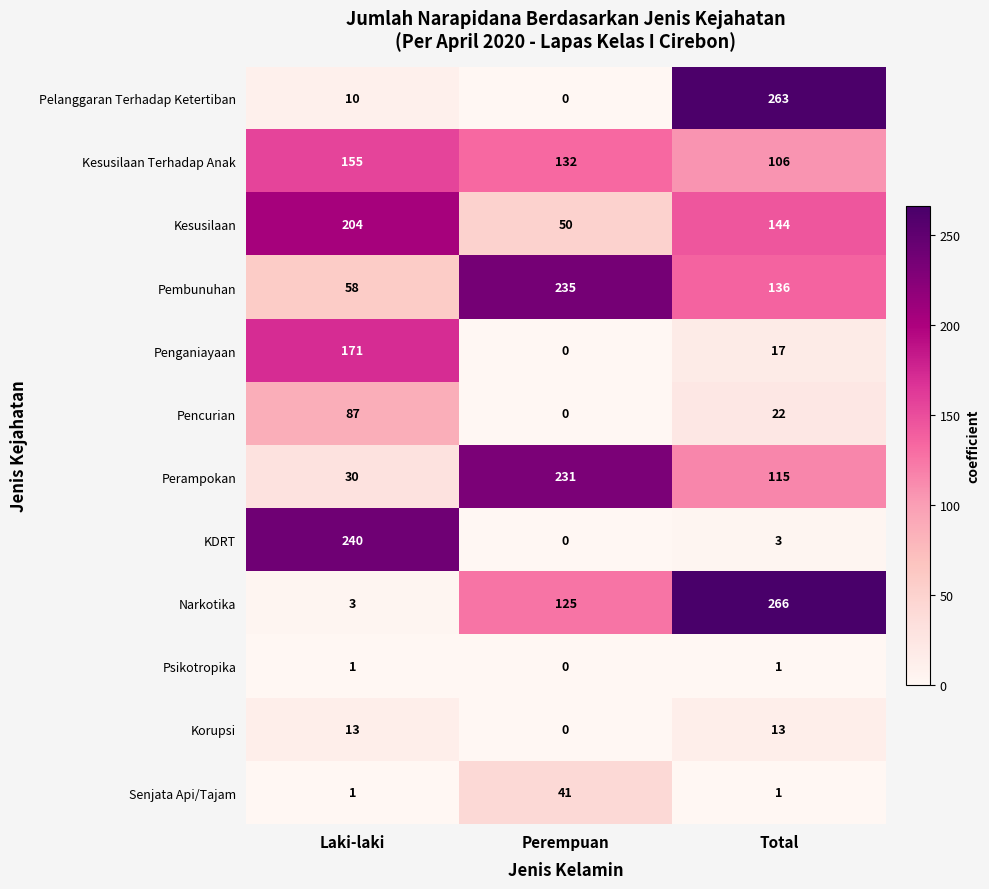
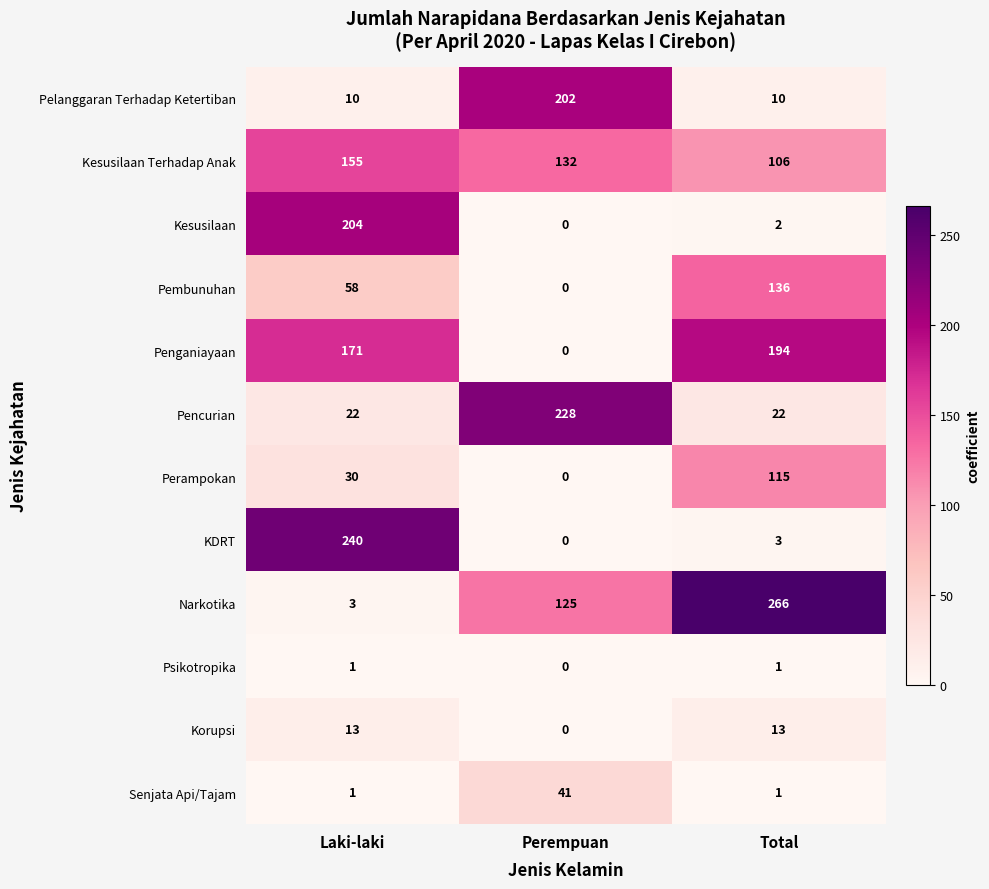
  {
    "Pelanggaran Terhadap Ketertiban": {
      "Laki-laki": 10,
-     "Perempuan": 0,
-     "Total": 263
+     "Perempuan": 202,
+     "Total": 10
    },
    "Kesusilaan Terhadap Anak": {
      "Laki-laki": 155,
      "Perempuan": 132,
      "Total": 106
    },
    "Kesusilaan": {
      "Laki-laki": 204,
-     "Perempuan": 50,
-     "Total": 144
+     "Perempuan": 0,
+     "Total": 2
    },
    "Pembunuhan": {
      "Laki-laki": 58,
-     "Perempuan": 235,
+     "Perempuan": 0,
      "Total": 136
    },
    "Penganiayaan": {
      "Laki-laki": 171,
      "Perempuan": 0,
-     "Total": 17
+     "Total": 194
    },
    "Pencurian": {
-     "Laki-laki": 87,
-     "Perempuan": 0,
+     "Laki-laki": 22,
+     "Perempuan": 228,
      "Total": 22
    },
    "Perampokan": {
      "Laki-laki": 30,
-     "Perempuan": 231,
+     "Perempuan": 0,
      "Total": 115
    },
    "KDRT": {
      "Laki-laki": 240,
      "Perempuan": 0,
      "Total": 3
    },
    "Narkotika": {
      "Laki-laki": 3,
      "Perempuan": 125,
      "Total": 266
    },
    "Psikotropika": {
      "Laki-laki": 1,
      "Perempuan": 0,
      "Total": 1
    },
    "Korupsi": {
      "Laki-laki": 13,
      "Perempuan": 0,
      "Total": 13
    },
    "Senjata Api/Tajam": {
      "Laki-laki": 1,
      "Perempuan": 41,
      "Total": 1
    }
  }
